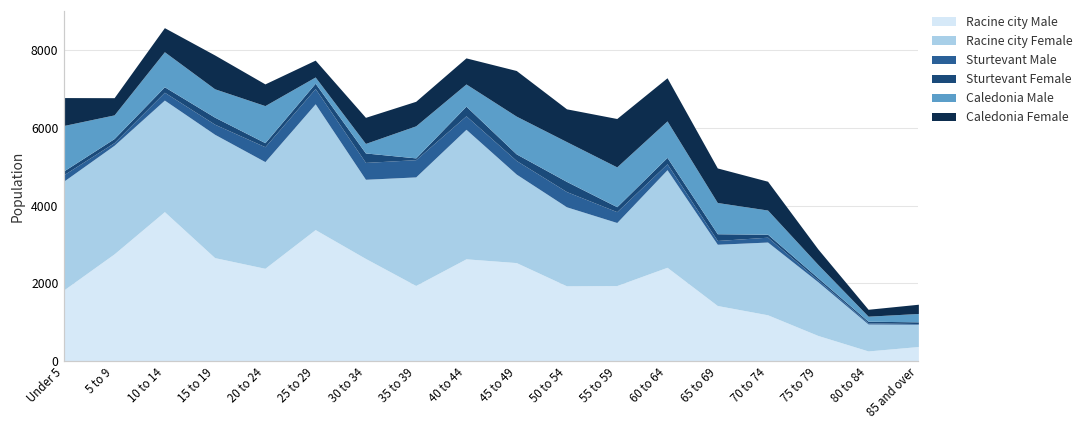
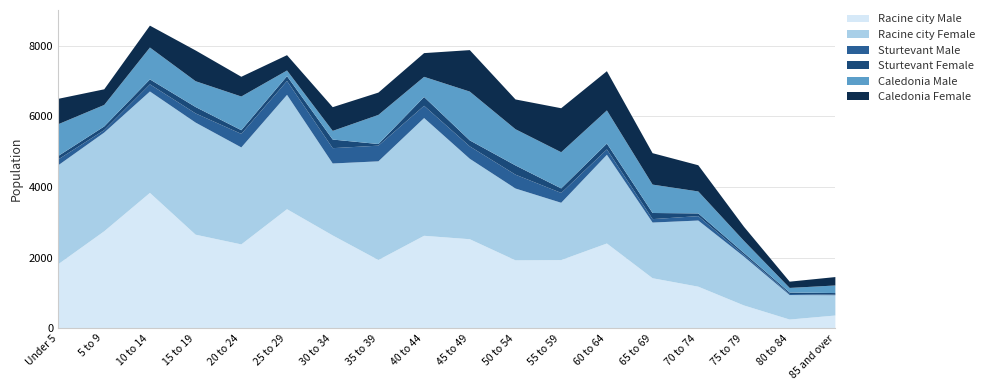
  {
    "Caledonia Male": {
-     "Under 5": 1200,
-     "45 to 49": 1000
+     "Under 5": 900,
+     "45 to 49": 1400
    }
  }
